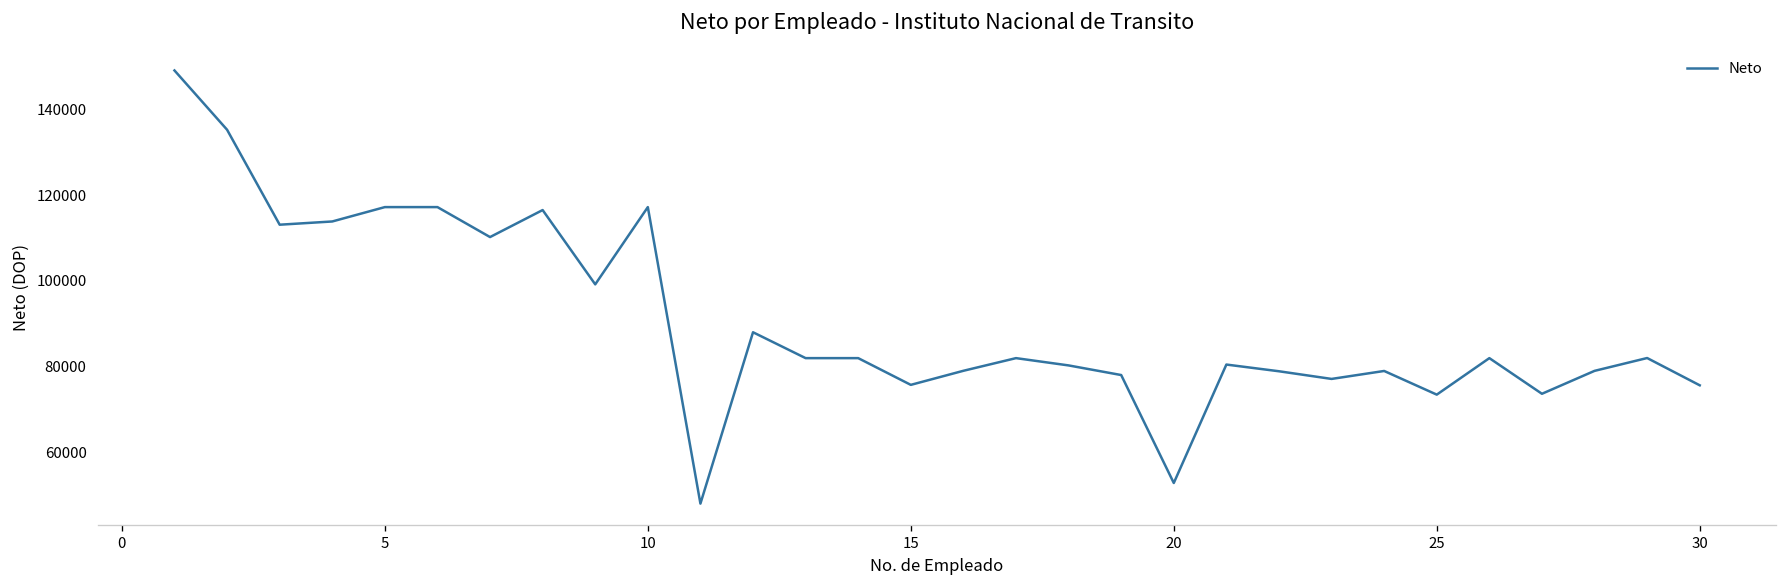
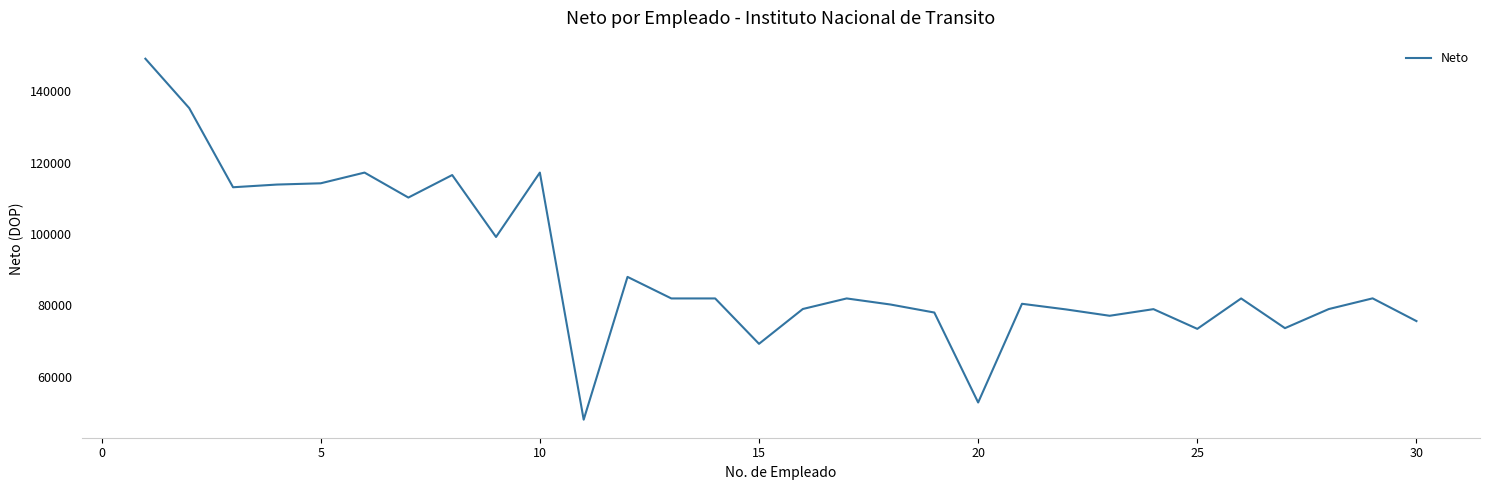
  {
-   "5": 117000,
+   "5": 114000,
    "10": 117000,
-   "15": 76000,
+   "15": 69000,
    "20": 53000,
    "25": 73000,
    "30": 76000
  }
